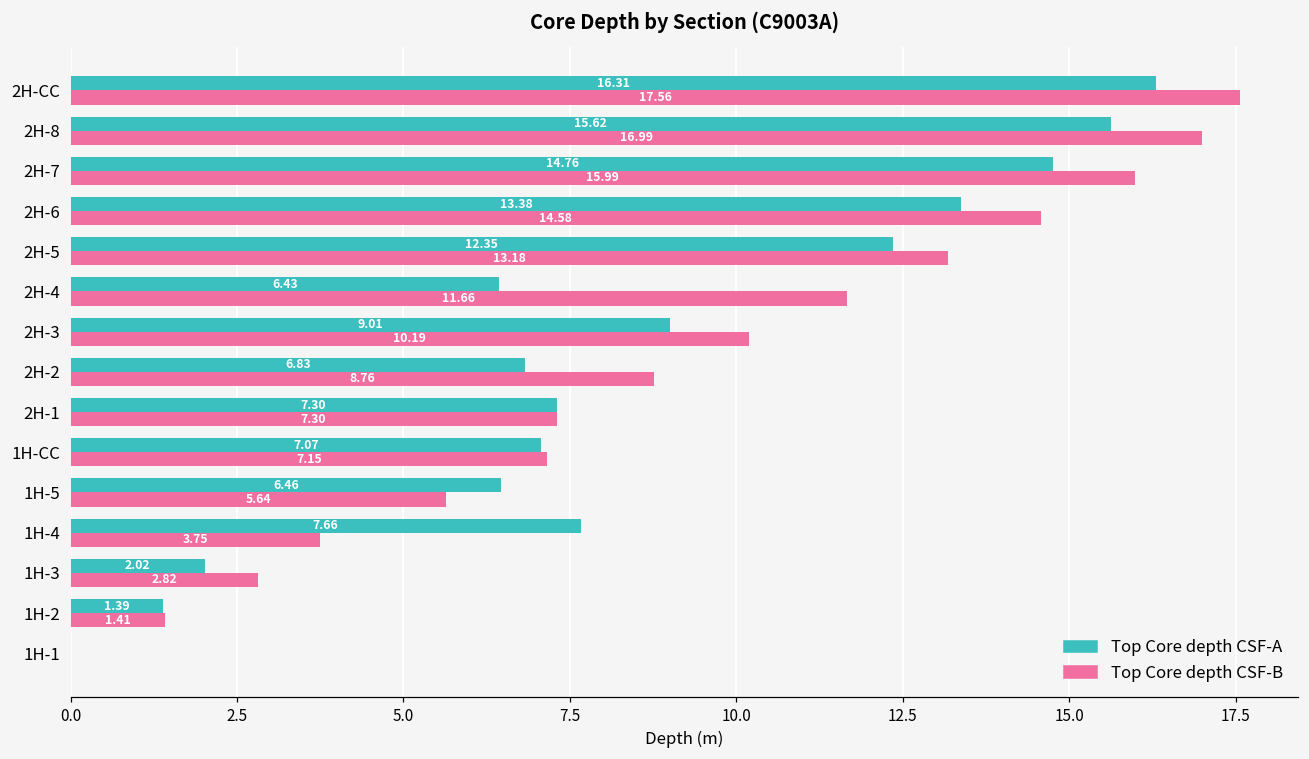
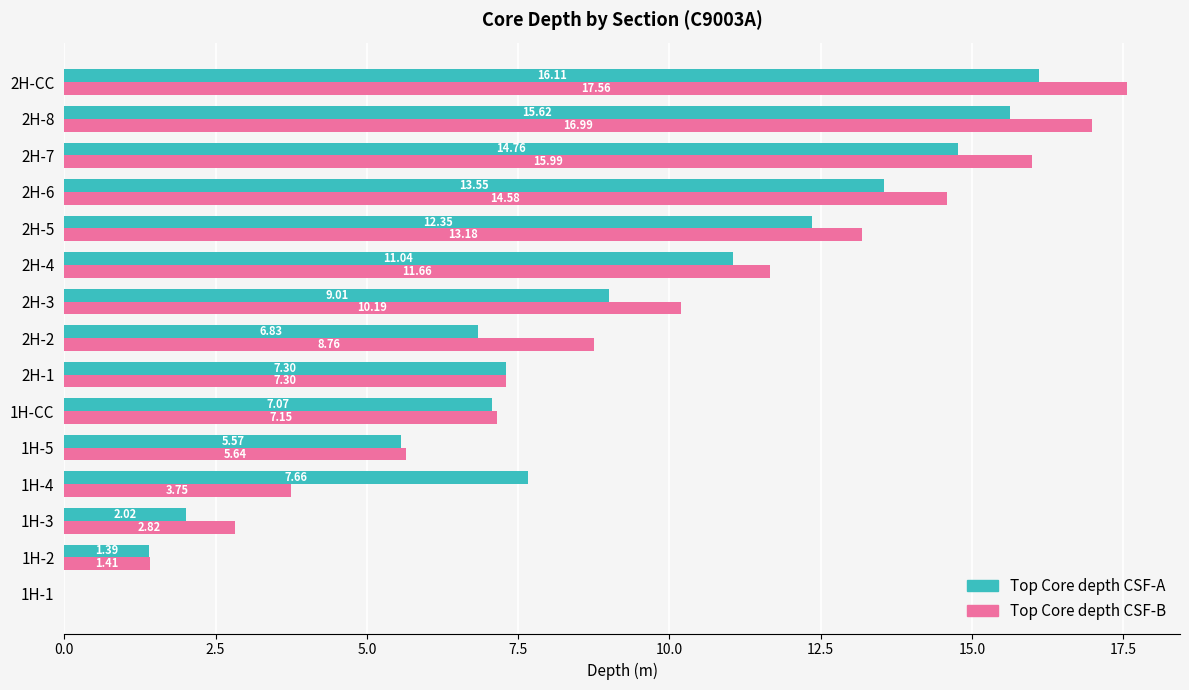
  {
    "Top Core depth CSF-A": {
-     "2H-CC": 16.31,
+     "2H-CC": 16.11,
      "2H-8": 15.62,
      "2H-7": 14.76,
-     "2H-6": 13.38,
+     "2H-6": 13.55,
      "2H-5": 12.35,
-     "2H-4": 6.43,
+     "2H-4": 11.04,
      "2H-3": 9.01,
      "2H-2": 6.83,
      "2H-1": 7.30,
      "1H-CC": 7.07,
-     "1H-5": 6.46,
+     "1H-5": 5.57,
      "1H-4": 7.66,
      "1H-3": 2.02,
      "1H-2": 1.39
    },
    "Top Core depth CSF-B": {
      "2H-CC": 17.56,
      "2H-8": 16.99,
      "2H-7": 15.99,
      "2H-6": 14.58,
      "2H-5": 13.18,
      "2H-4": 11.66,
      "2H-3": 10.19,
      "2H-2": 8.76,
      "2H-1": 7.30,
      "1H-CC": 7.15,
      "1H-5": 5.64,
      "1H-4": 3.75,
      "1H-3": 2.82,
      "1H-2": 1.41
    }
  }
